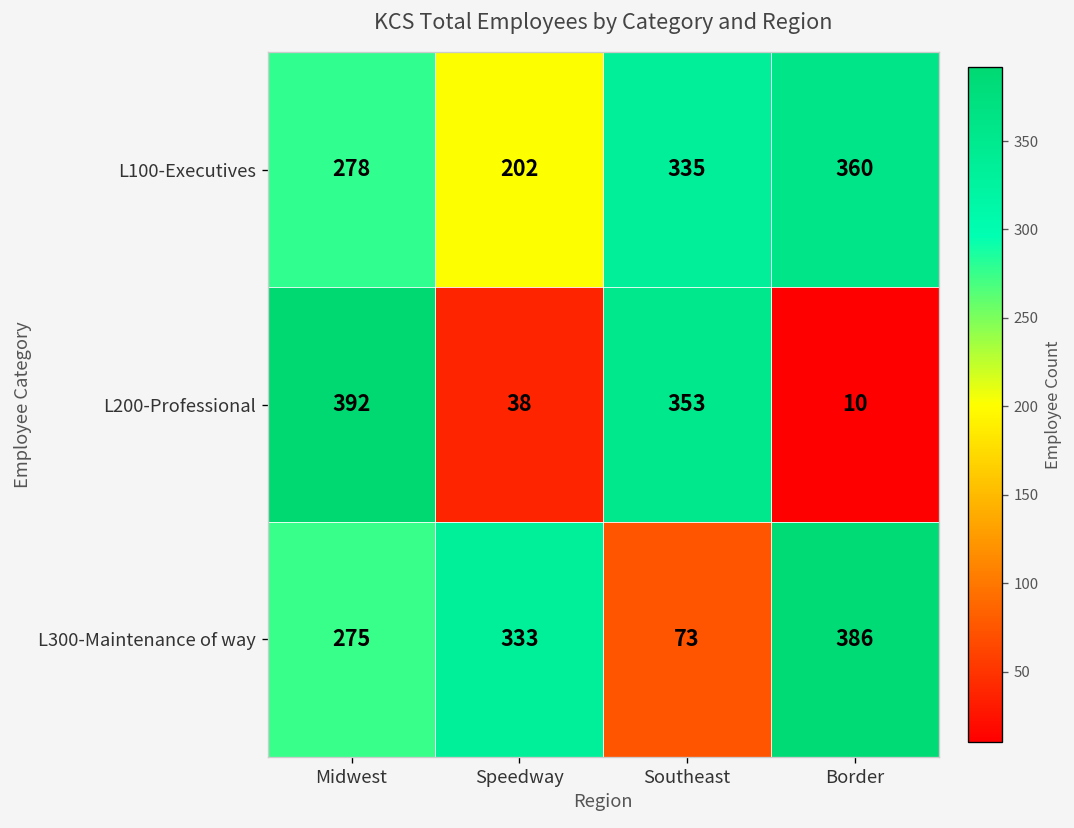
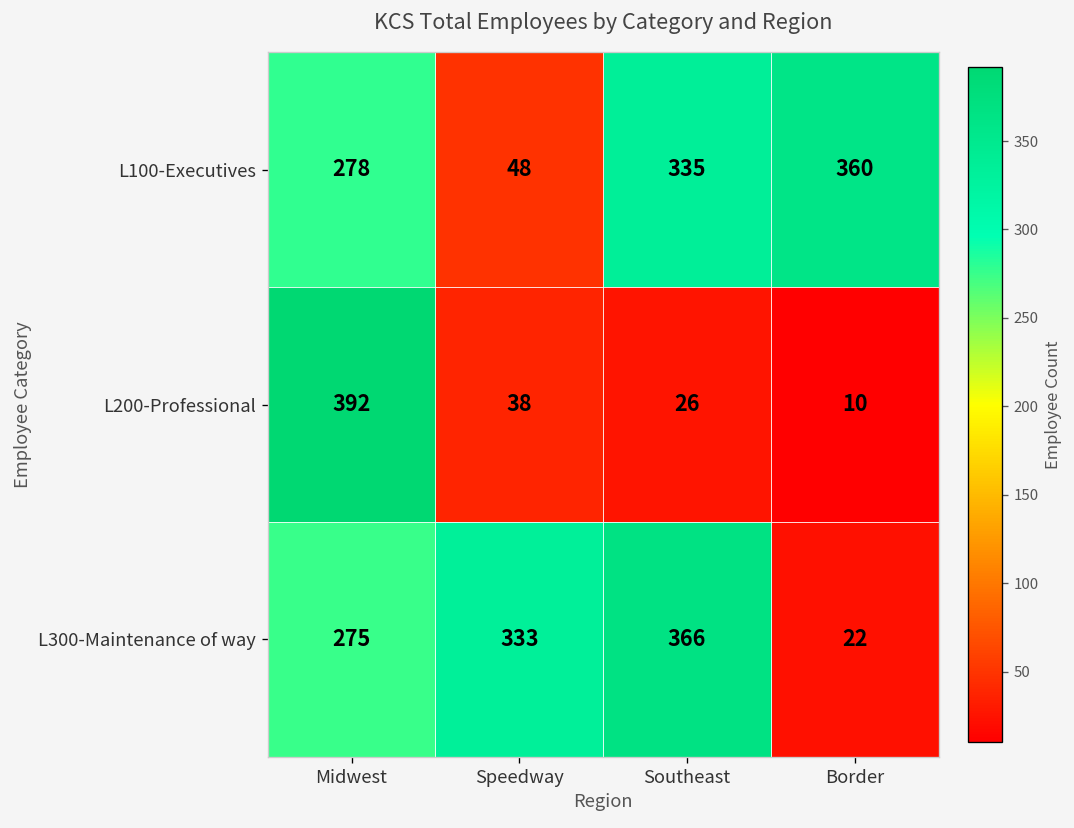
  {
    "L100-Executives": {
      "Midwest": 278,
-     "Speedway": 202,
+     "Speedway": 48,
      "Southeast": 335,
      "Border": 360
    },
    "L200-Professional": {
      "Midwest": 392,
      "Speedway": 38,
-     "Southeast": 353,
+     "Southeast": 26,
      "Border": 10
    },
    "L300-Maintenance of way": {
      "Midwest": 275,
      "Speedway": 333,
-     "Southeast": 73,
-     "Border": 386
+     "Southeast": 366,
+     "Border": 22
    }
  }
